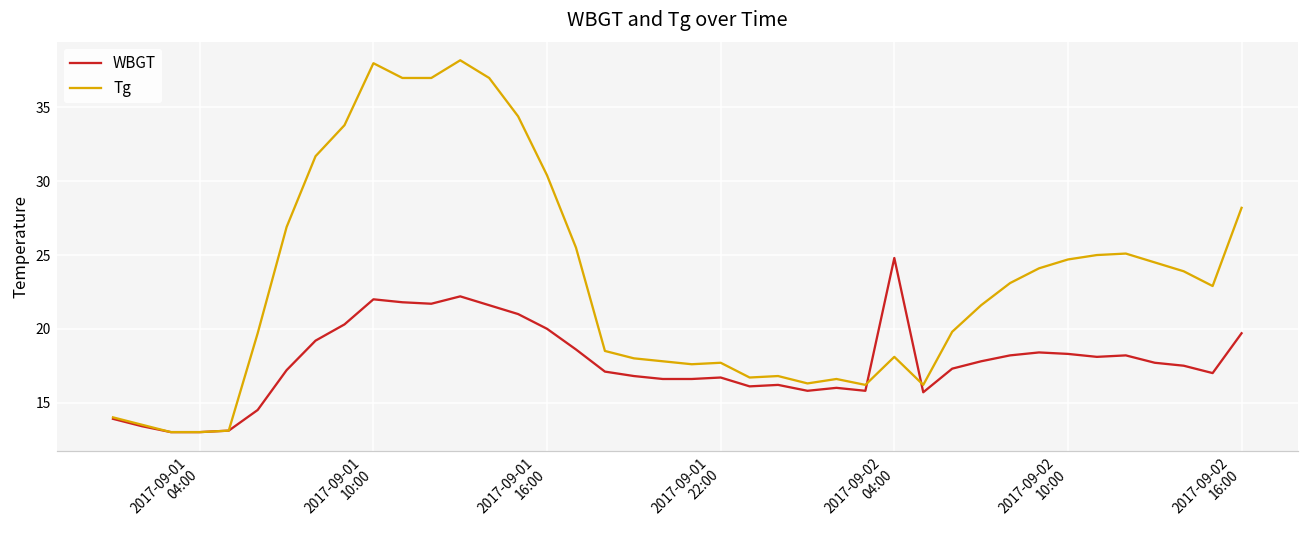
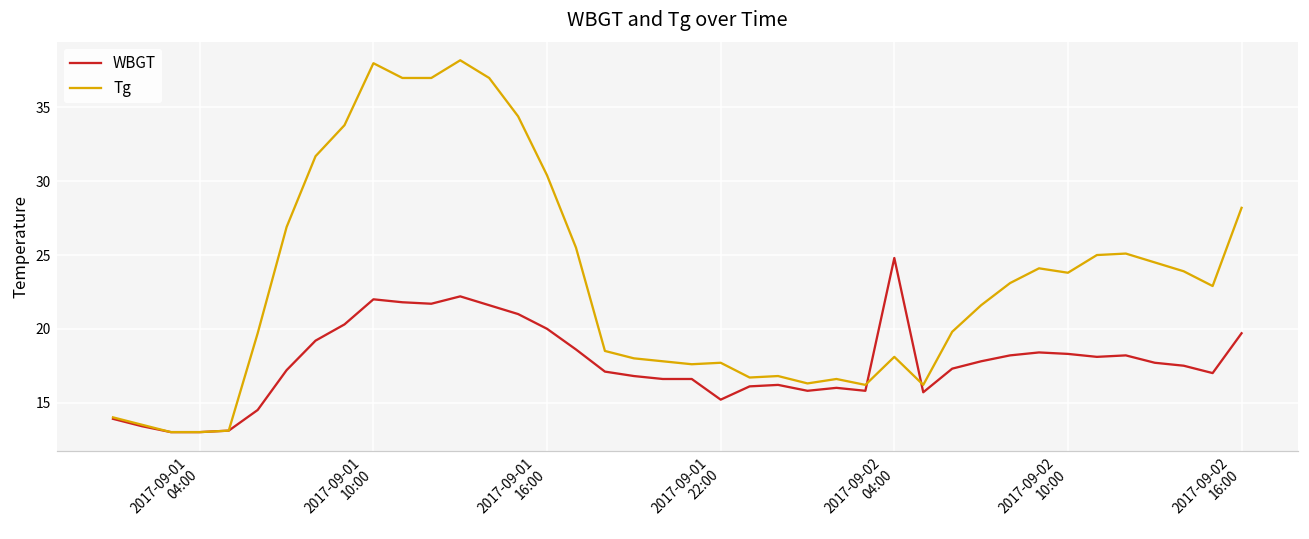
  {
    "WBGT": {
      "2017-09-01 10:00": 22.0,
      "2017-09-01 16:00": 20.0,
-     "2017-09-01 22:00": 16.7,
+     "2017-09-01 22:00": 15.2,
      "2017-09-02 04:00": 24.8,
      "2017-09-02 10:00": 18.3,
      "2017-09-02 16:00": 19.7
    },
    "Tg": {
      "2017-09-01 10:00": 38.0,
      "2017-09-01 16:00": 30.4,
      "2017-09-01 22:00": 17.7,
      "2017-09-02 04:00": 18.1,
-     "2017-09-02 10:00": 24.7,
+     "2017-09-02 10:00": 23.8,
      "2017-09-02 16:00": 28.2
    }
  }
